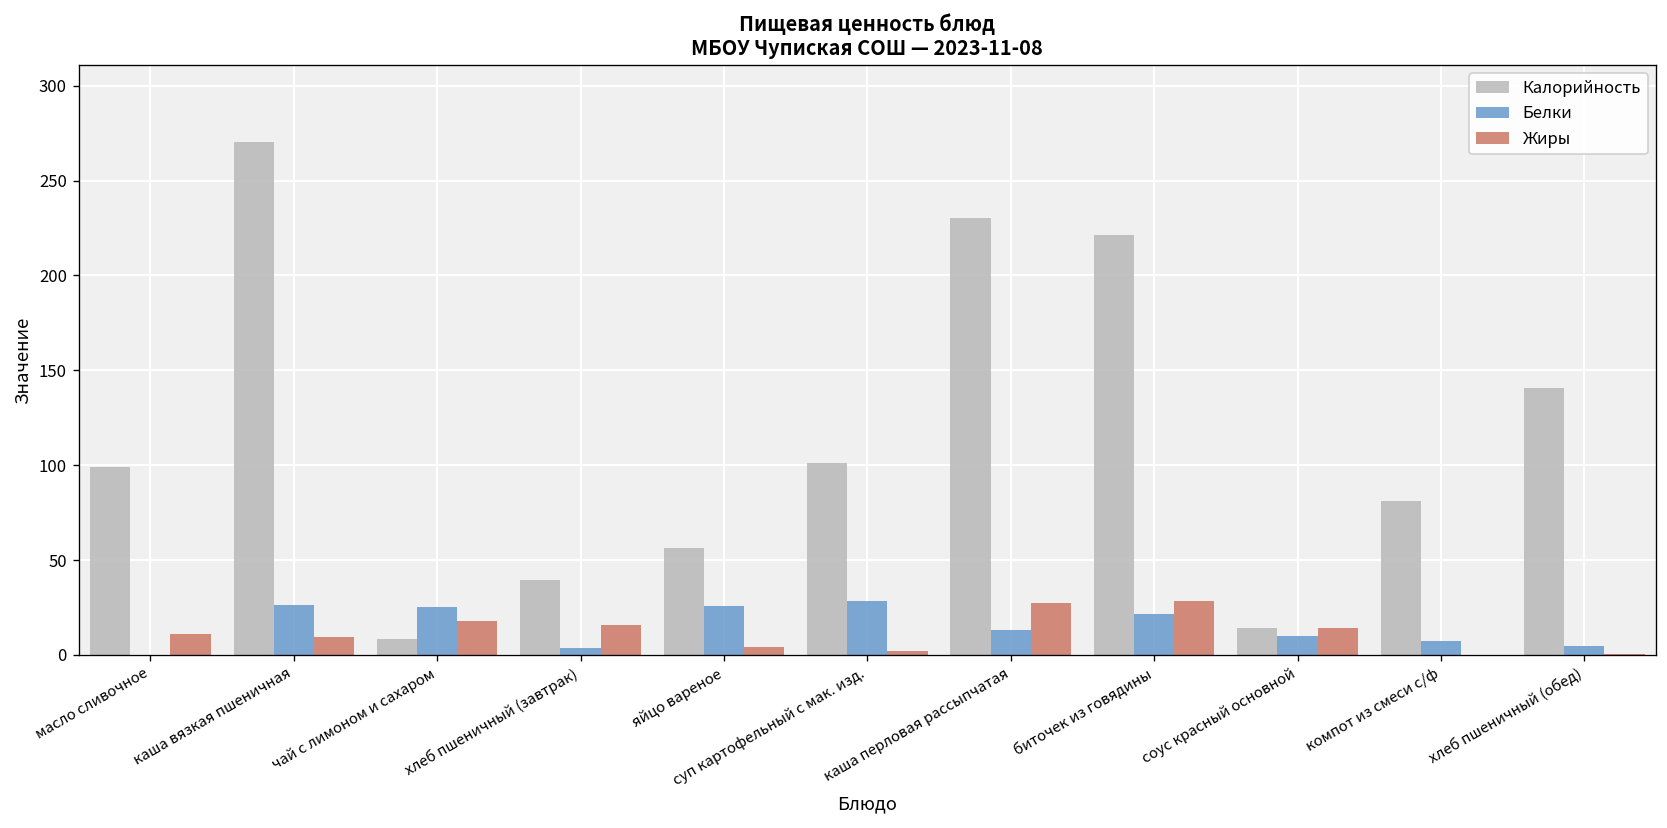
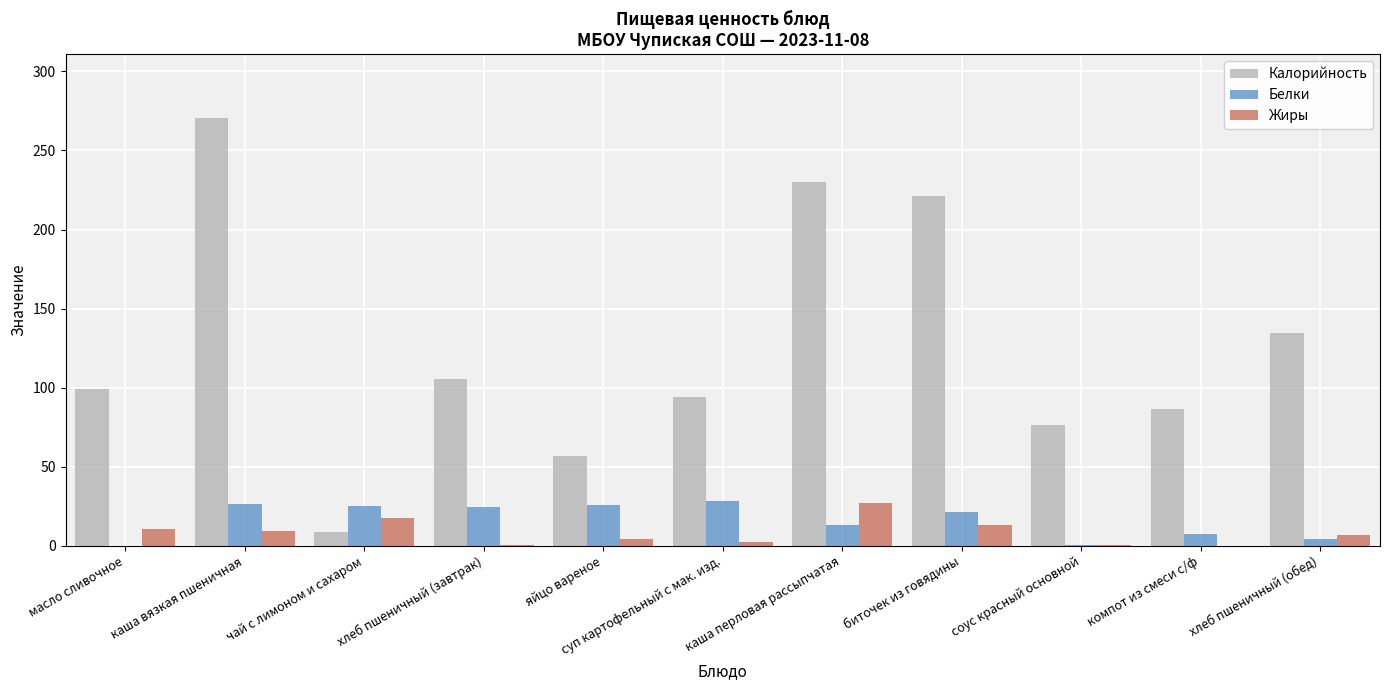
  {
    "Калорийность": {
      "масло сливочное": 99,
      "каша вязкая пшеничная": 270,
      "чай с лимоном и сахаром": 8,
-     "хлеб пшеничный (завтрак)": 40,
+     "хлеб пшеничный (завтрак)": 106,
      "яйцо вареное": 57,
-     "суп картофельный с мак. изд.": 101,
+     "суп картофельный с мак. изд.": 94,
      "каша перловая рассыпчатая": 230,
      "биточек из говядины": 221,
-     "соус красный основной": 14,
-     "компот из смеси с/ф": 81,
-     "хлеб пшеничный (обед)": 141
+     "соус красный основной": 76,
+     "компот из смеси с/ф": 87,
+     "хлеб пшеничный (обед)": 135
    },
    "Белки": {
      "каша вязкая пшеничная": 27,
      "чай с лимоном и сахаром": 25,
-     "хлеб пшеничный (завтрак)": 3,
+     "хлеб пшеничный (завтрак)": 24,
      "яйцо вареное": 26,
      "суп картофельный с мак. изд.": 29,
      "каша перловая рассыпчатая": 13,
      "биточек из говядины": 22,
-     "соус красный основной": 10,
+     "соус красный основной": 1,
      "компот из смеси с/ф": 7,
      "хлеб пшеничный (обед)": 5
    },
    "Жиры": {
      "масло сливочное": 11,
      "каша вязкая пшеничная": 9,
      "чай с лимоном и сахаром": 18,
-     "хлеб пшеничный (завтрак)": 16,
+     "хлеб пшеничный (завтрак)": 0,
      "яйцо вареное": 4,
      "суп картофельный с мак. изд.": 2,
      "каша перловая рассыпчатая": 27,
-     "биточек из говядины": 28,
-     "соус красный основной": 14,
+     "биточек из говядины": 13,
+     "соус красный основной": 1,
      "компот из смеси с/ф": 0,
-     "хлеб пшеничный (обед)": 1
+     "хлеб пшеничный (обед)": 7
    }
  }
